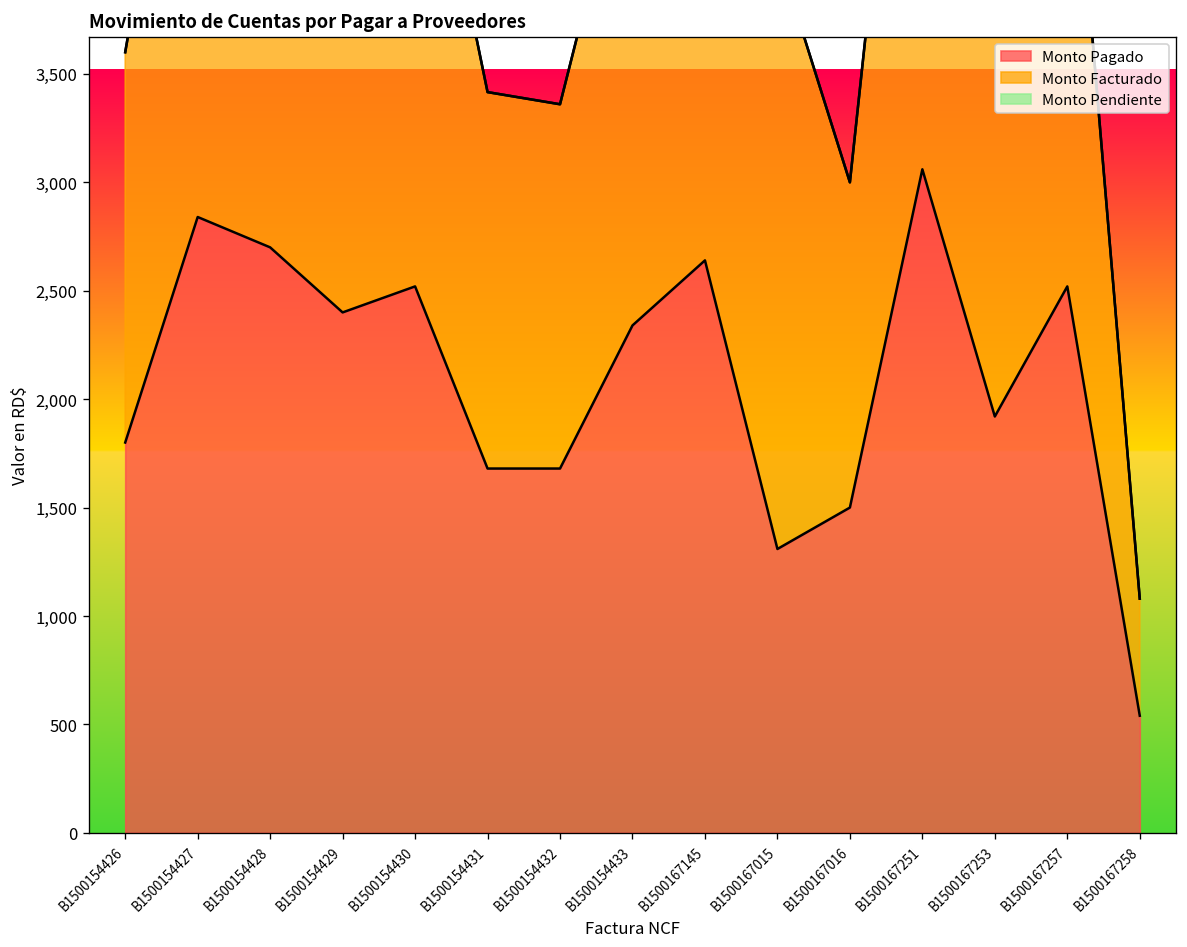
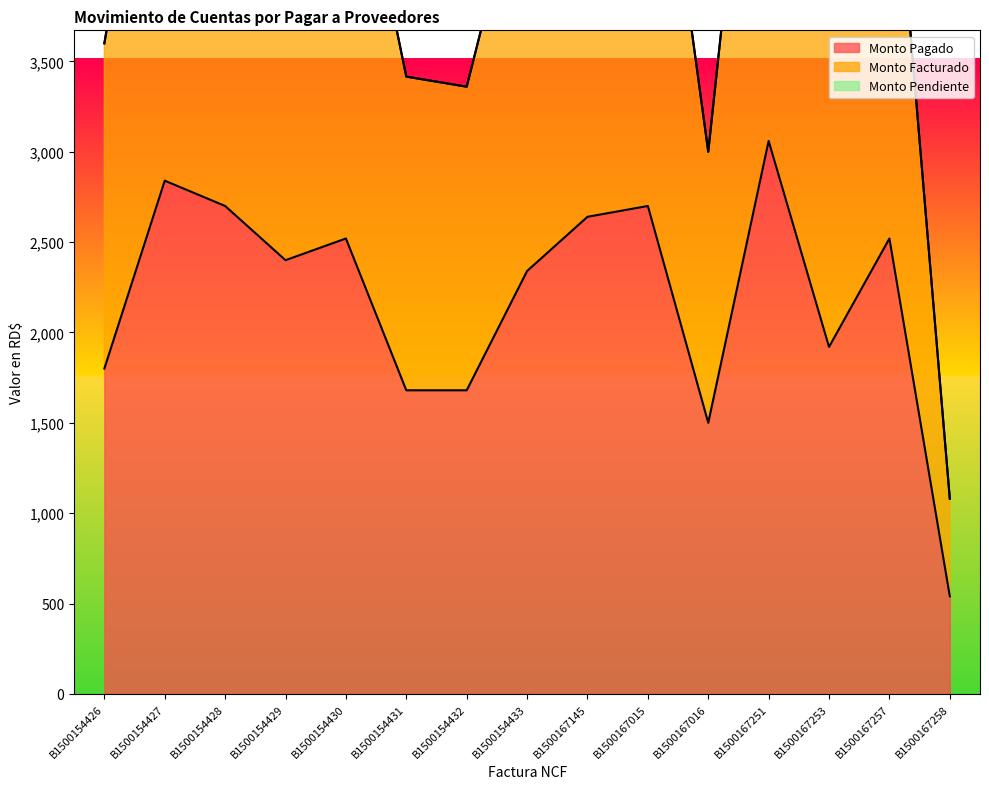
  {
    "Monto Pagado": {
      "B1500154426": "1,800",
      "B1500154427": "2,840",
      "B1500154428": "2,700",
      "B1500154429": "2,400",
      "B1500154430": "2,520",
      "B1500154431": "1,680",
      "B1500154432": "1,680",
      "B1500154433": "2,340",
      "B1500167145": "2,640",
-     "B1500167015": "1,310",
+     "B1500167015": "2,700",
      "B1500167016": "1,500",
      "B1500167251": "3,060",
      "B1500167253": "1,920",
      "B1500167257": "2,520",
      "B1500167258": "540"
    }
  }
